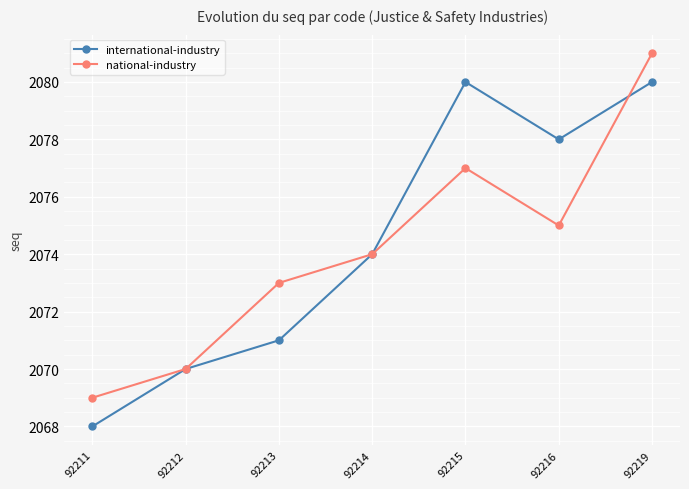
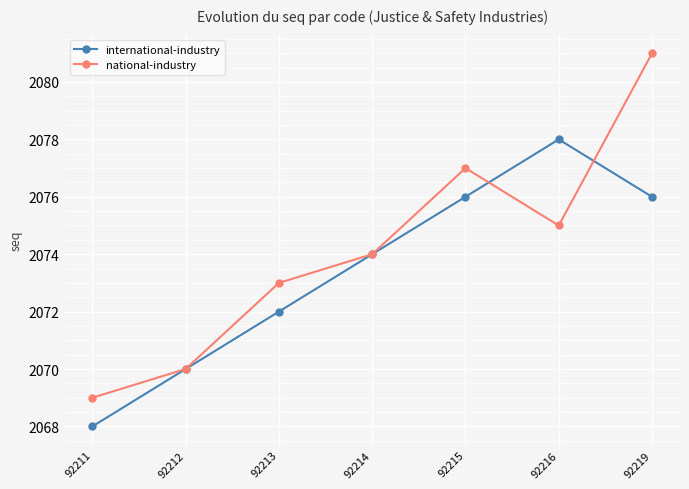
  {
    "international-industry": {
      "92211": 2068,
-     "92213": 2071,
-     "92215": 2080,
+     "92213": 2072,
+     "92215": 2076,
      "92216": 2078,
-     "92219": 2080
+     "92219": 2076
    },
    "national-industry": {
      "92211": 2069,
      "92213": 2073,
      "92215": 2077,
      "92216": 2075,
      "92219": 2081
    }
  }
